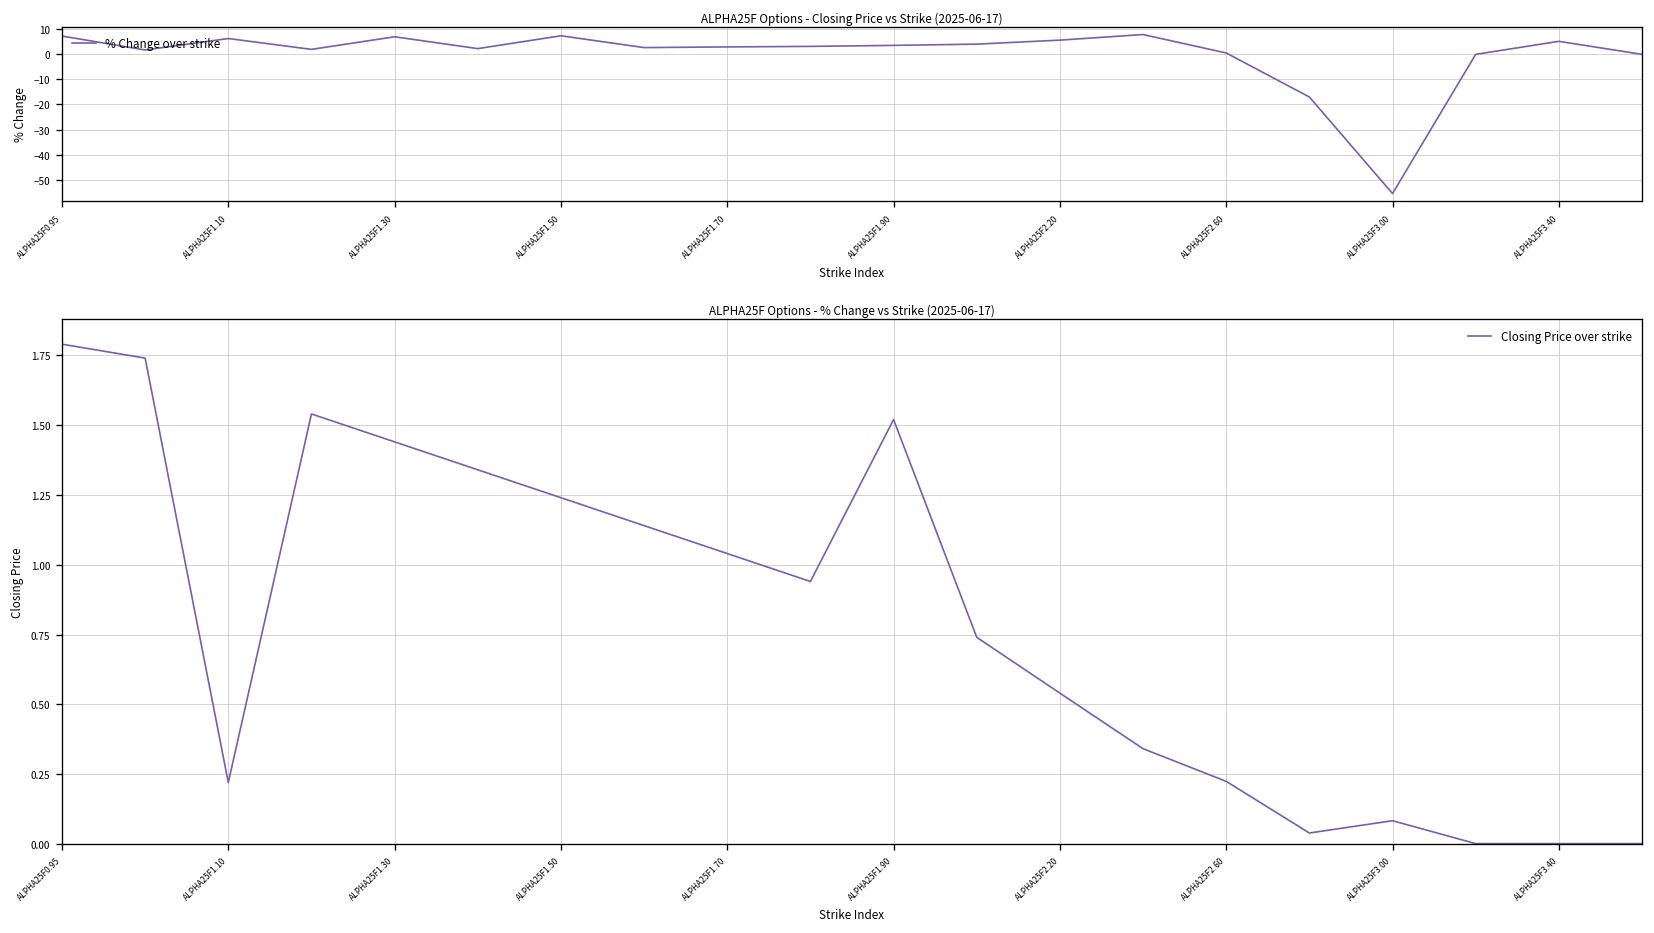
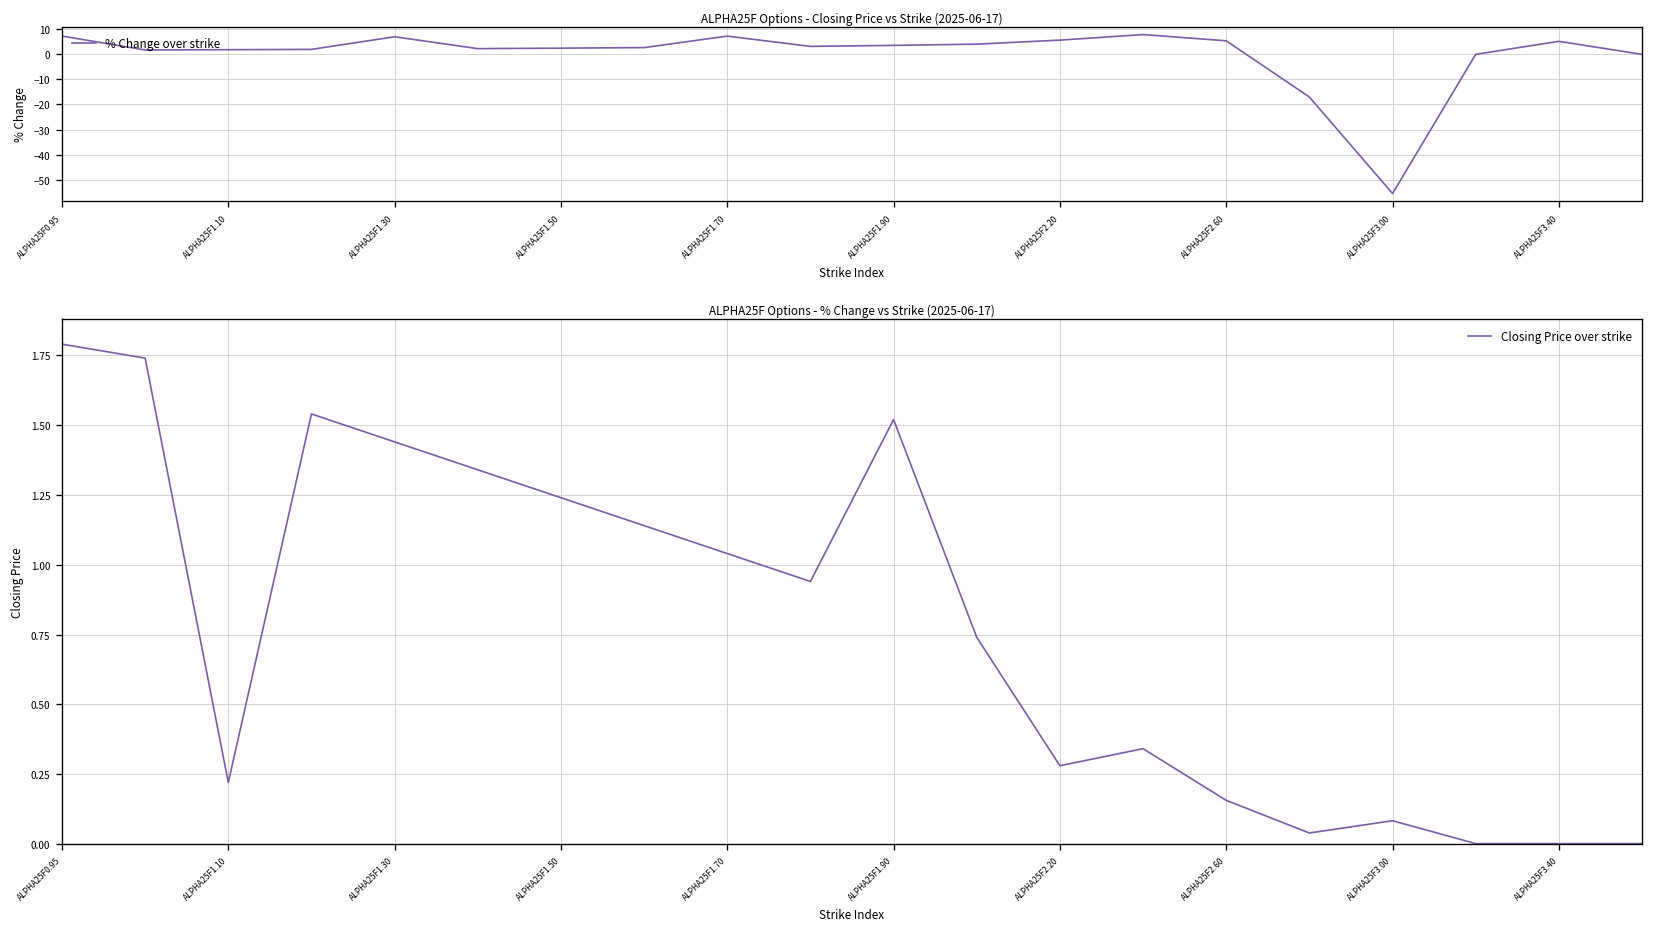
  {
    "ALPHA25F Options - Closing Price vs Strike (2025-06-17)": {
      "ALPHA25F0.95": 7,
-     "ALPHA25F1.10": 6,
+     "ALPHA25F1.10": 2,
      "ALPHA25F1.30": 7,
-     "ALPHA25F1.50": 7,
-     "ALPHA25F1.70": 3,
+     "ALPHA25F1.50": 2,
+     "ALPHA25F1.70": 7,
      "ALPHA25F1.90": 4,
      "ALPHA25F2.20": 6,
-     "ALPHA25F2.60": 1,
+     "ALPHA25F2.60": 5,
      "ALPHA25F3.00": -56,
      "ALPHA25F3.40": 5
    },
    "ALPHA25F Options - % Change vs Strike (2025-06-17)": {
      "ALPHA25F0.95": 1.79,
      "ALPHA25F1.10": 0.22,
      "ALPHA25F1.30": 1.44,
      "ALPHA25F1.50": 1.24,
      "ALPHA25F1.70": 1.04,
      "ALPHA25F1.90": 1.52,
-     "ALPHA25F2.20": 0.54,
-     "ALPHA25F2.60": 0.22,
+     "ALPHA25F2.20": 0.28,
+     "ALPHA25F2.60": 0.16,
      "ALPHA25F3.00": 0.08,
      "ALPHA25F3.40": 0.00
    }
  }
